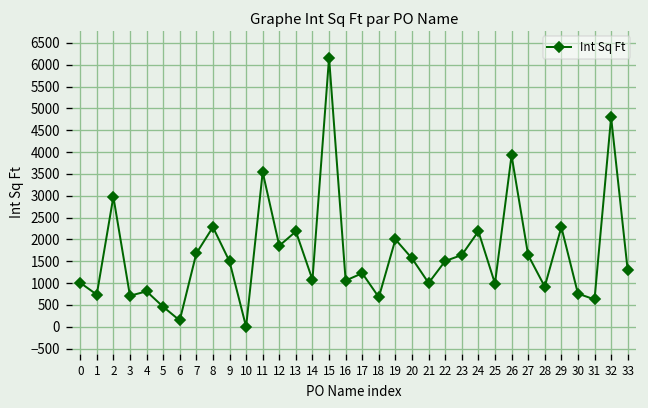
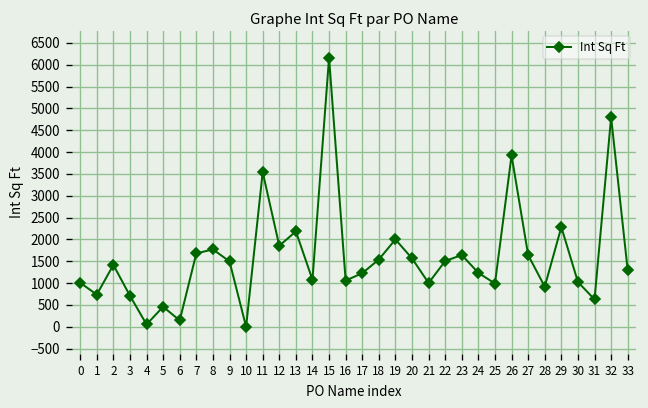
  {
    "0": 1000,
    "1": 700,
-   "2": 3000,
+   "2": 1400,
    "3": 700,
-   "4": 800,
+   "4": 100,
    "5": 500,
    "6": 100,
    "7": 1700,
-   "8": 2300,
+   "8": 1800,
    "9": 1500,
    "10": 0,
    "11": 3500,
    "12": 1900,
    "13": 2200,
    "14": 1100,
    "15": 6200,
    "16": 1100,
    "17": 1200,
-   "18": 700,
+   "18": 1500,
    "19": 2000,
    "20": 1600,
    "21": 1000,
    "22": 1500,
    "23": 1600,
-   "24": 2200,
+   "24": 1200,
    "25": 1000,
    "26": 3900,
    "27": 1600,
    "28": 900,
    "29": 2300,
-   "30": 800,
+   "30": 1000,
    "31": 600,
    "32": 4800,
    "33": 1300
  }
